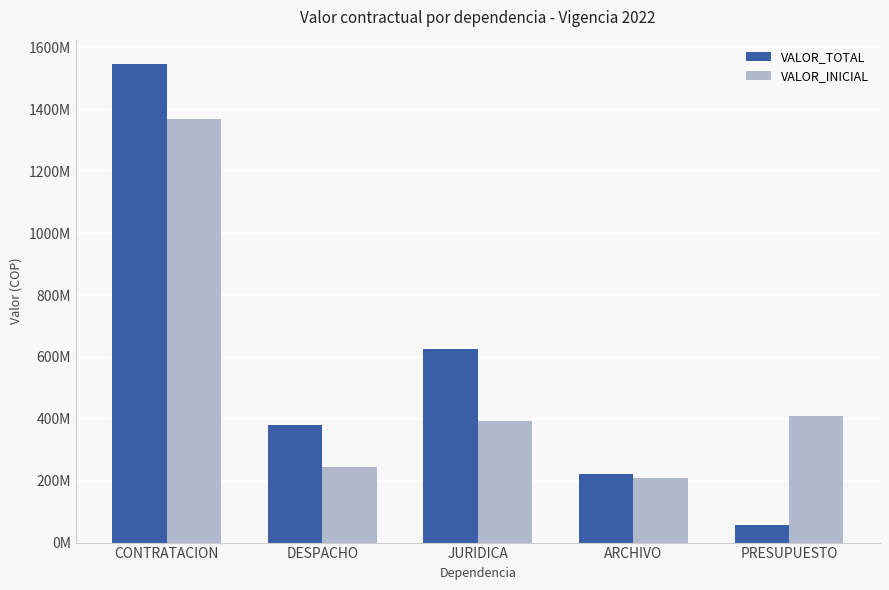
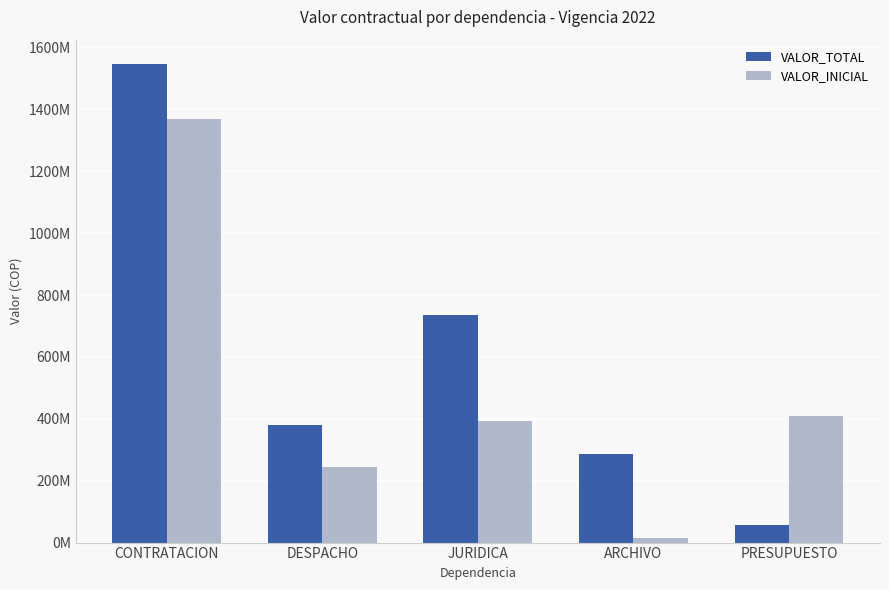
  {
    "VALOR_TOTAL": {
      "CONTRATACION": 1550000000,
      "DESPACHO": 380000000,
-     "JURIDICA": 630000000,
-     "ARCHIVO": 220000000,
+     "JURIDICA": 730000000,
+     "ARCHIVO": 290000000,
      "PRESUPUESTO": 60000000
    },
    "VALOR_INICIAL": {
      "CONTRATACION": 1370000000,
      "DESPACHO": 240000000,
      "JURIDICA": 390000000,
-     "ARCHIVO": 210000000,
+     "ARCHIVO": 10000000,
      "PRESUPUESTO": 410000000
    }
  }
